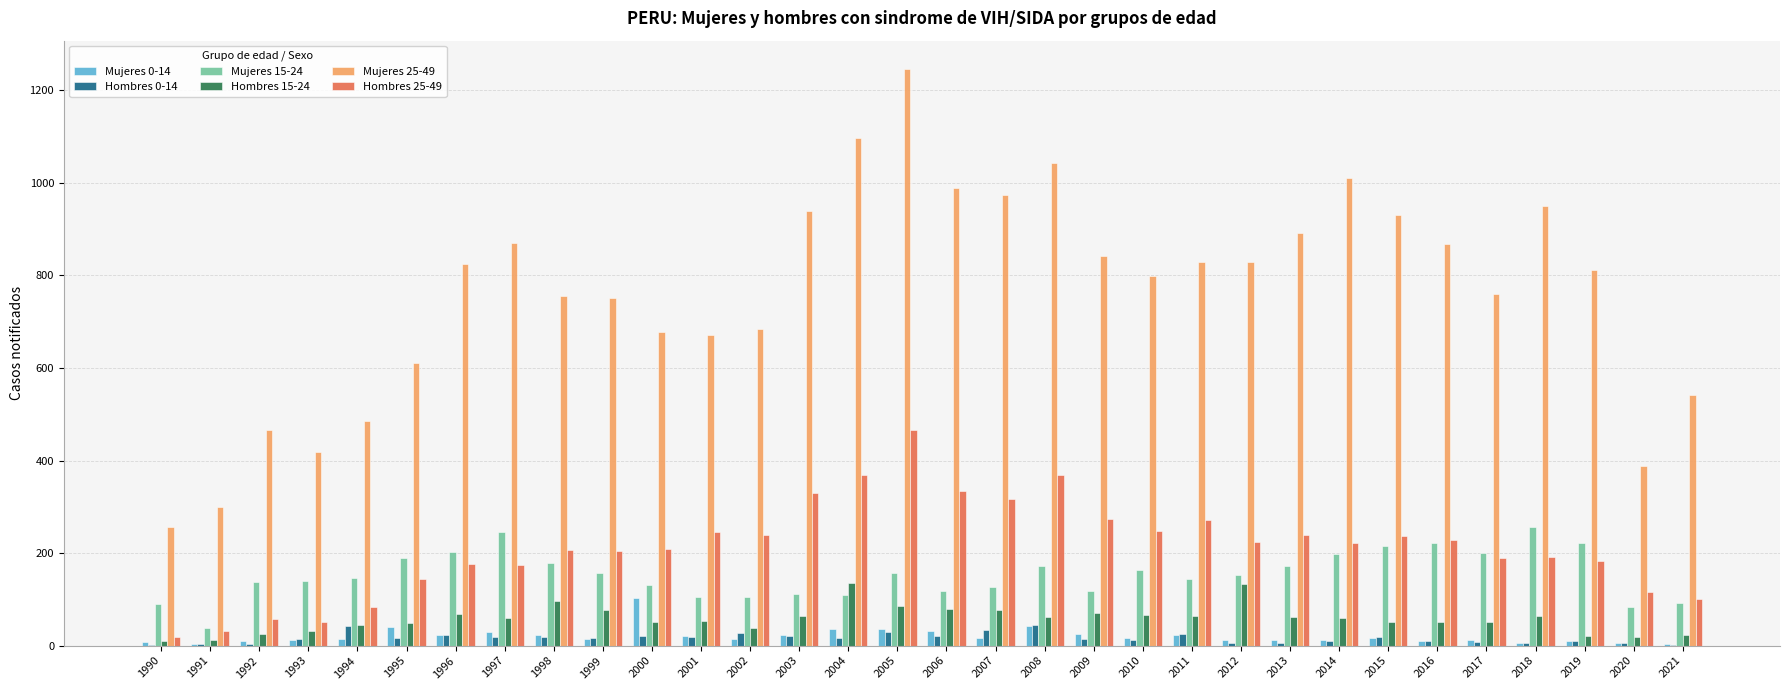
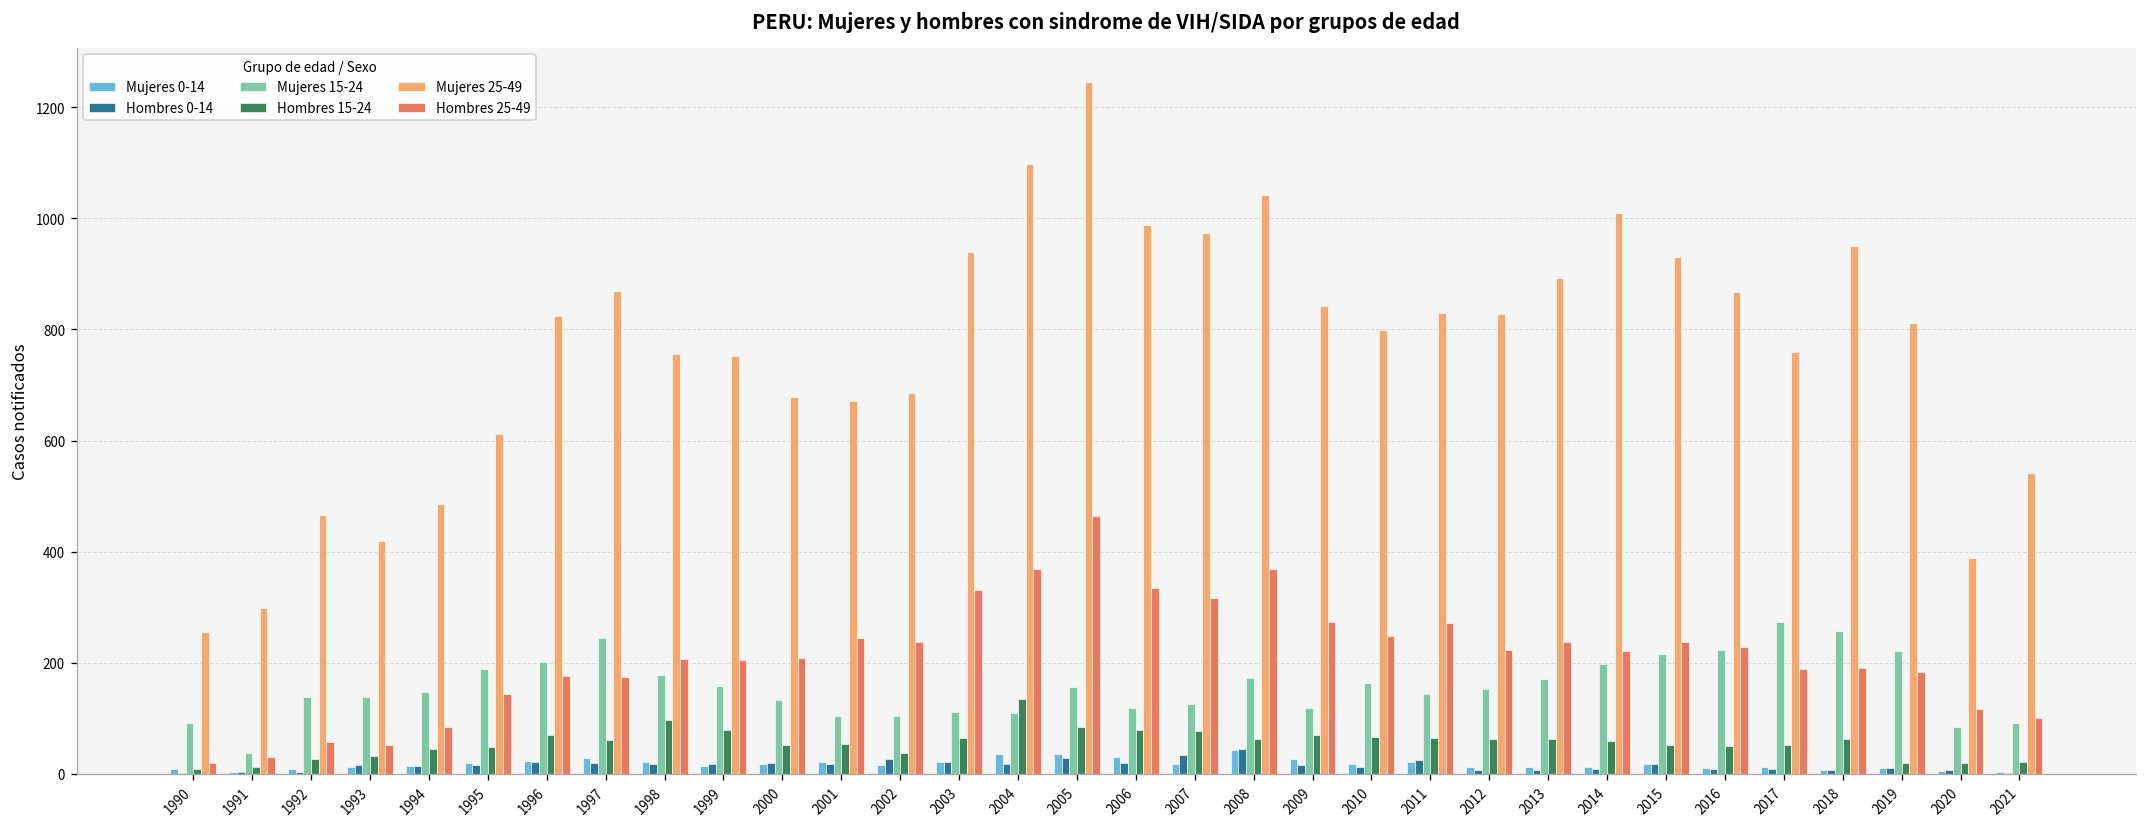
  {
    "Mujeres 0-14": {
      "1990": 10,
      "1992": 10,
      "1993": 10,
      "1994": 10,
-     "1995": 40,
+     "1995": 20,
      "1996": 20,
      "1997": 30,
      "1998": 20,
      "1999": 10,
-     "2000": 100,
+     "2000": 20,
      "2001": 20,
      "2002": 20,
      "2003": 20,
      "2004": 40,
      "2005": 40,
      "2006": 30,
      "2007": 20,
      "2008": 40,
      "2009": 30,
      "2010": 20,
      "2011": 20,
      "2012": 10,
      "2013": 10,
      "2014": 10,
      "2015": 20,
      "2016": 10,
      "2017": 10,
      "2018": 10,
      "2019": 10
    },
    "Hombres 0-14": {
      "1993": 20,
-     "1994": 40,
+     "1994": 10,
      "1995": 20,
      "1996": 20,
      "1997": 20,
      "1998": 20,
      "1999": 20,
      "2000": 20,
      "2001": 20,
      "2002": 30,
      "2003": 20,
      "2004": 20,
      "2005": 30,
      "2006": 20,
      "2007": 30,
      "2008": 40,
      "2009": 20,
      "2010": 10,
      "2011": 30,
      "2012": 10,
      "2013": 10,
      "2014": 10,
      "2015": 20,
      "2016": 10,
      "2017": 10,
      "2018": 10,
      "2019": 10,
      "2020": 10
    },
    "Mujeres 15-24": {
      "1990": 90,
      "1991": 40,
      "1992": 140,
      "1993": 140,
      "1994": 150,
      "1995": 190,
      "1996": 200,
      "1997": 250,
      "1998": 180,
      "1999": 160,
      "2000": 130,
      "2001": 100,
      "2002": 100,
      "2003": 110,
      "2004": 110,
      "2005": 160,
      "2006": 120,
      "2007": 130,
      "2008": 170,
      "2009": 120,
      "2010": 160,
      "2011": 140,
      "2012": 150,
      "2013": 170,
      "2014": 200,
      "2015": 220,
      "2016": 220,
-     "2017": 200,
+     "2017": 270,
      "2018": 260,
      "2019": 220,
      "2020": 80,
      "2021": 90
    },
    "Hombres 15-24": {
      "1990": 10,
      "1991": 10,
      "1992": 30,
      "1993": 30,
      "1994": 40,
      "1995": 50,
      "1996": 70,
      "1997": 60,
      "1998": 100,
      "1999": 80,
      "2000": 50,
      "2001": 50,
      "2002": 40,
      "2003": 70,
      "2004": 140,
      "2005": 90,
      "2006": 80,
      "2007": 80,
      "2008": 60,
      "2009": 70,
      "2010": 70,
      "2011": 70,
-     "2012": 130,
+     "2012": 60,
      "2013": 60,
      "2014": 60,
      "2015": 50,
      "2016": 50,
      "2017": 50,
      "2018": 60,
      "2019": 20,
      "2020": 20,
      "2021": 20
    }
  }
